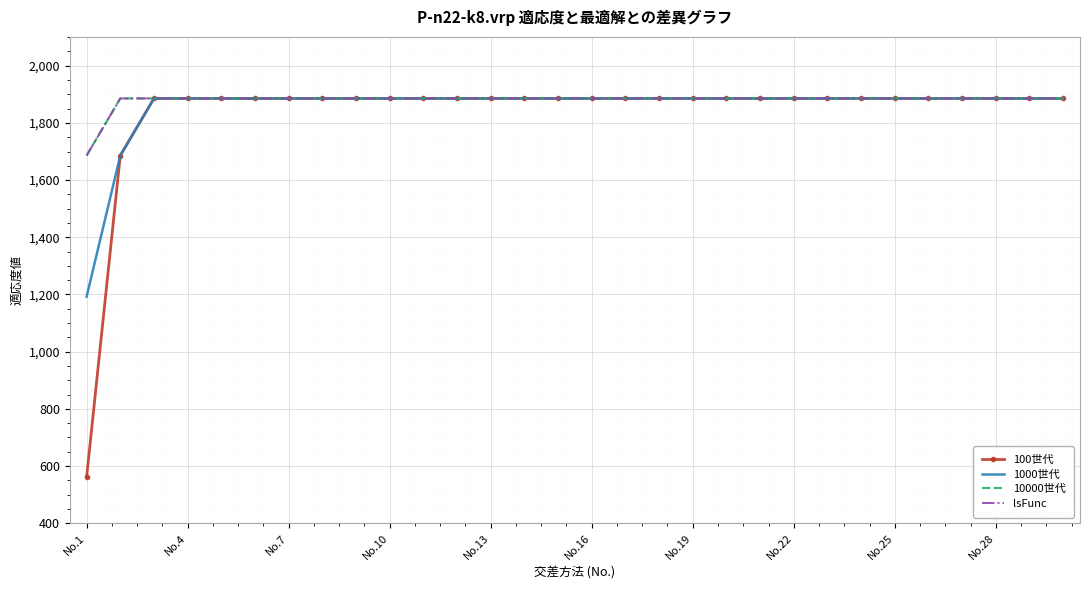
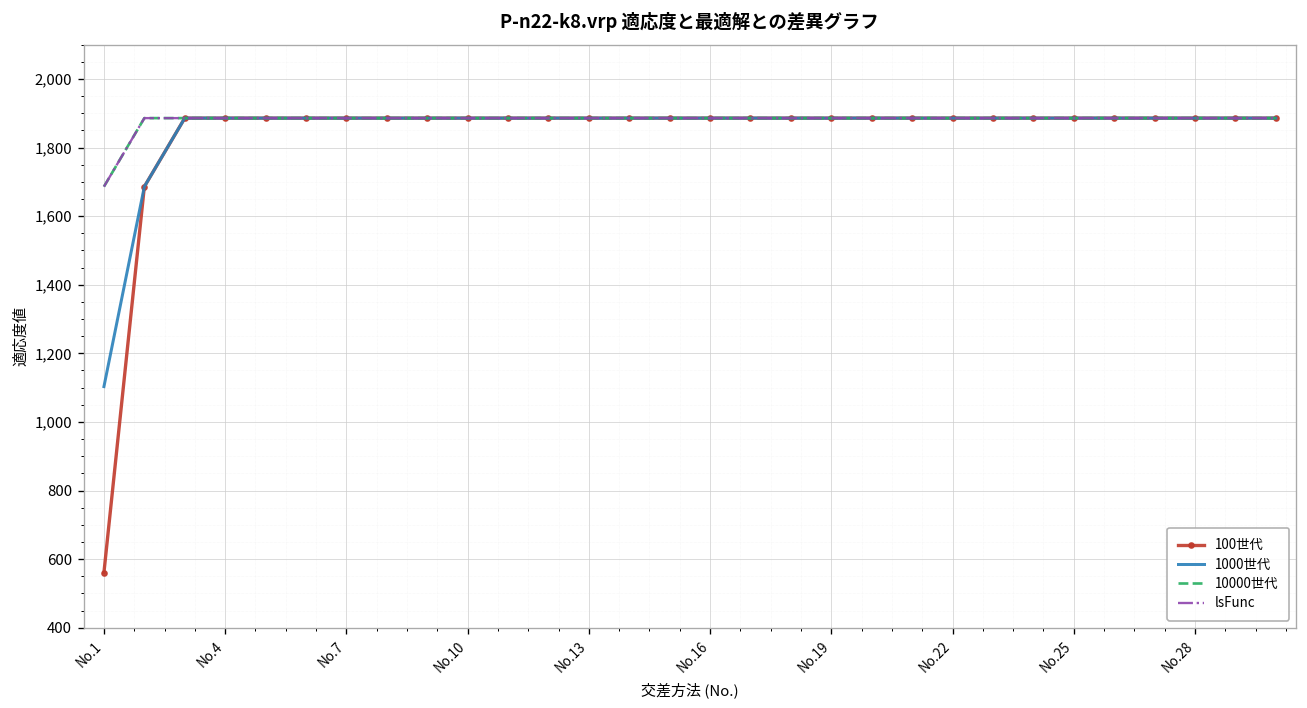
  {
    "100世代": {
      "No.1": "560"
    },
    "1000世代": {
-     "No.1": "1,190"
+     "No.1": "1,100"
    },
    "lsFunc": {
      "No.1": "1,690"
    }
  }
